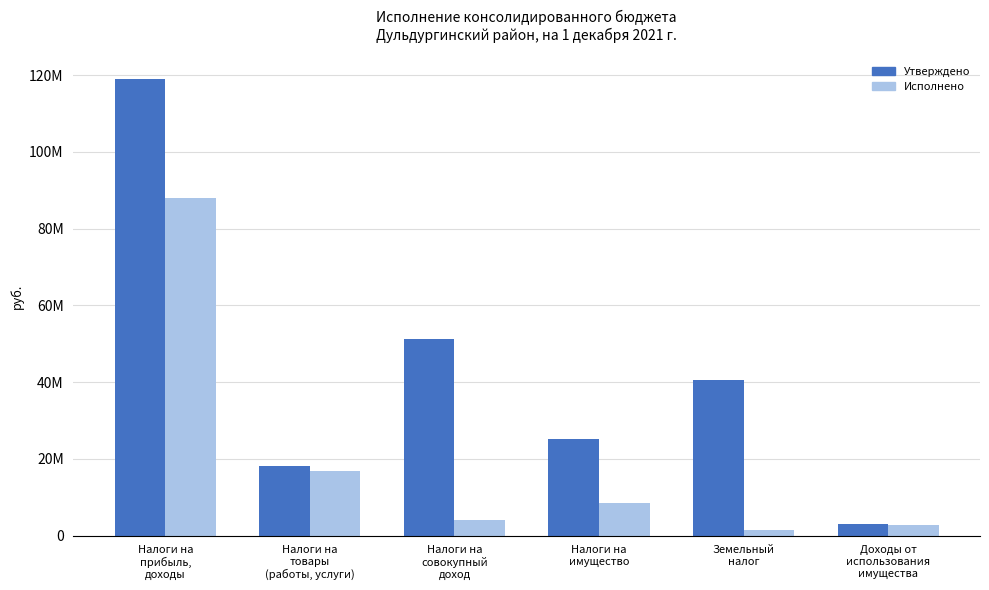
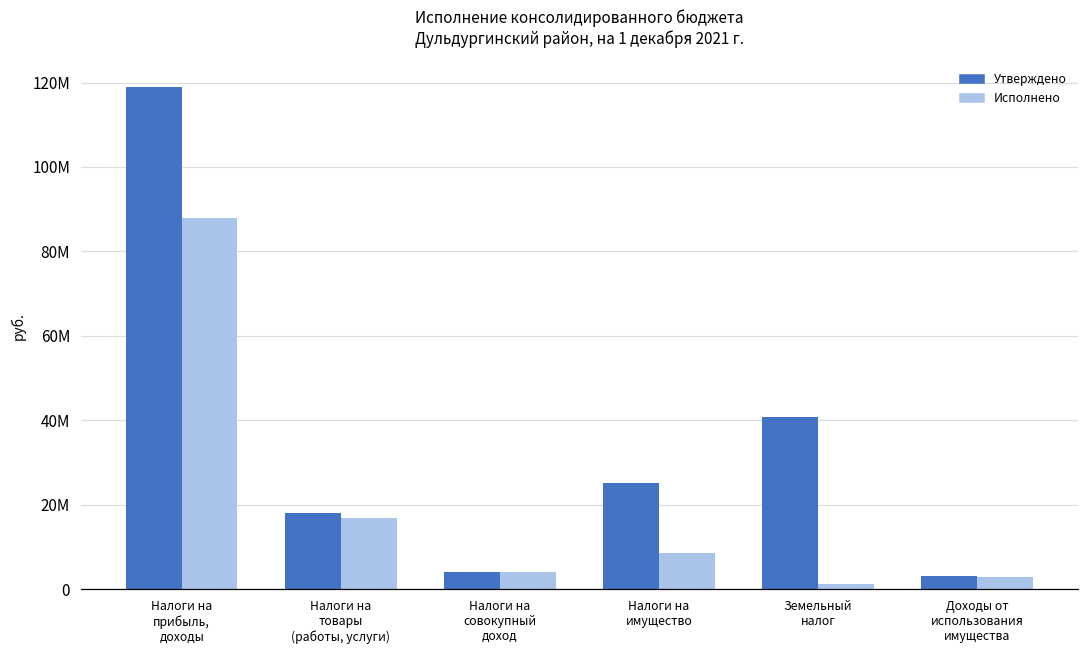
  {
    "Утверждено": {
      "Налоги на прибыль, доходы": "119М",
      "Налоги на товары (работы, услуги)": "18М",
-     "Налоги на совокупный доход": "51М",
+     "Налоги на совокупный доход": "4М",
      "Налоги на имущество": "25М",
      "Земельный налог": "41М",
      "Доходы от использования имущества": "3М"
    },
    "Исполнено": {
      "Налоги на прибыль, доходы": "88М",
      "Налоги на товары (работы, услуги)": "17М",
      "Налоги на совокупный доход": "4М",
      "Налоги на имущество": "8М",
      "Земельный налог": "1М",
      "Доходы от использования имущества": "3М"
    }
  }
